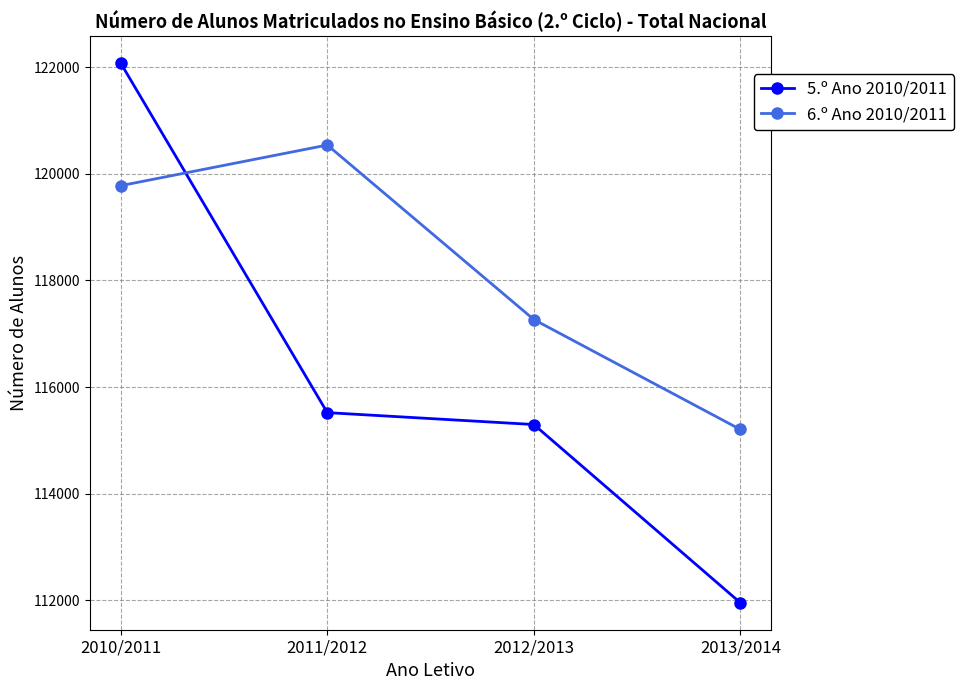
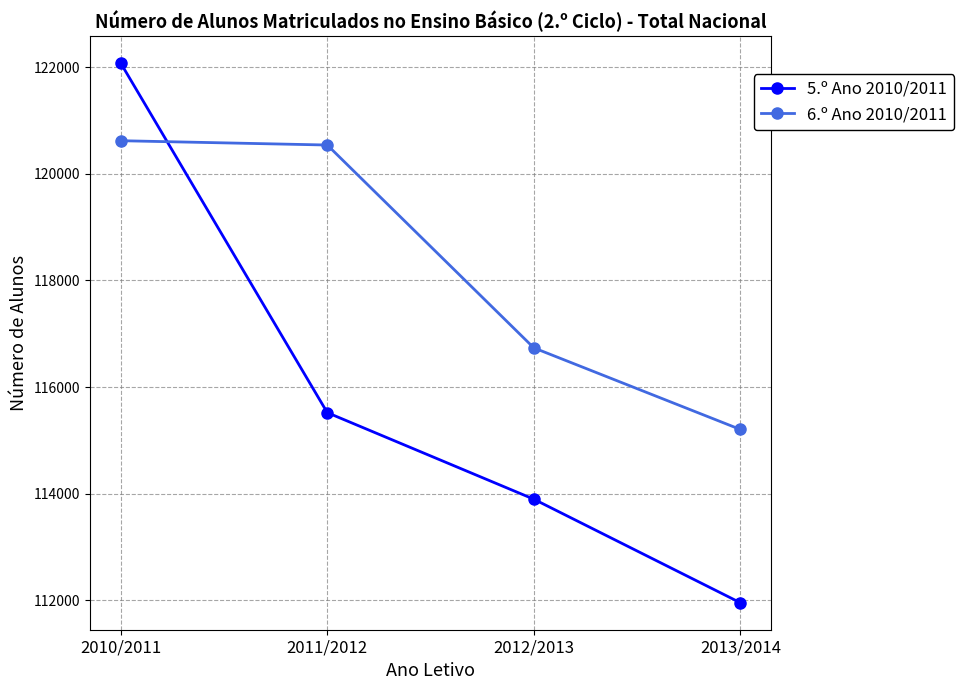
  {
    "5.º Ano 2010/2011": {
      "2010/2011": 122100,
      "2011/2012": 115500,
-     "2012/2013": 115300,
+     "2012/2013": 113900,
      "2013/2014": 112000
    },
    "6.º Ano 2010/2011": {
-     "2010/2011": 119800,
+     "2010/2011": 120600,
      "2011/2012": 120500,
-     "2012/2013": 117300,
+     "2012/2013": 116700,
      "2013/2014": 115200
    }
  }
